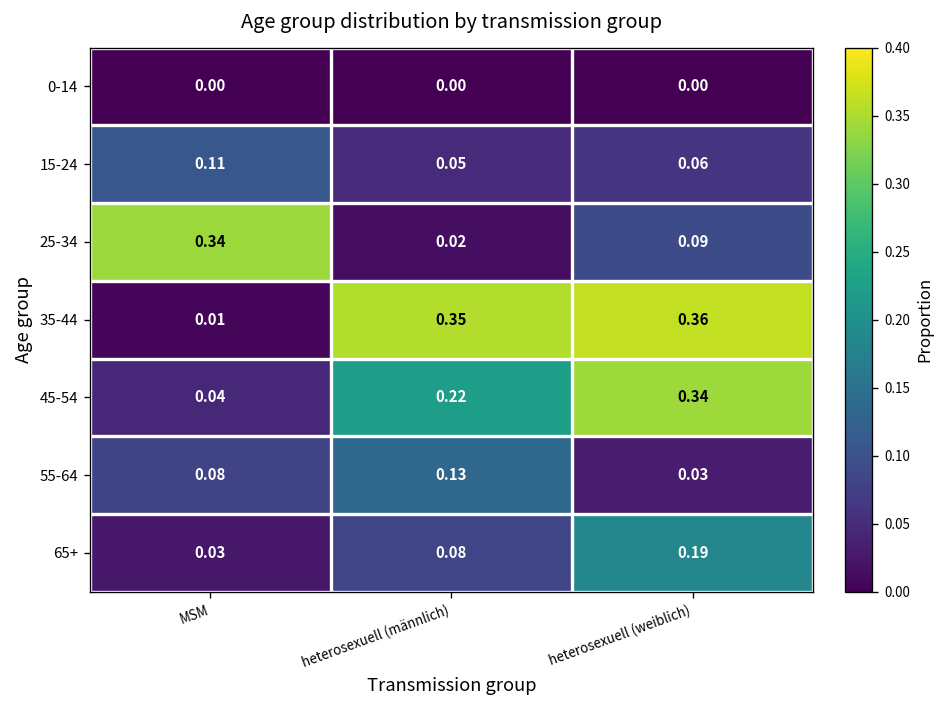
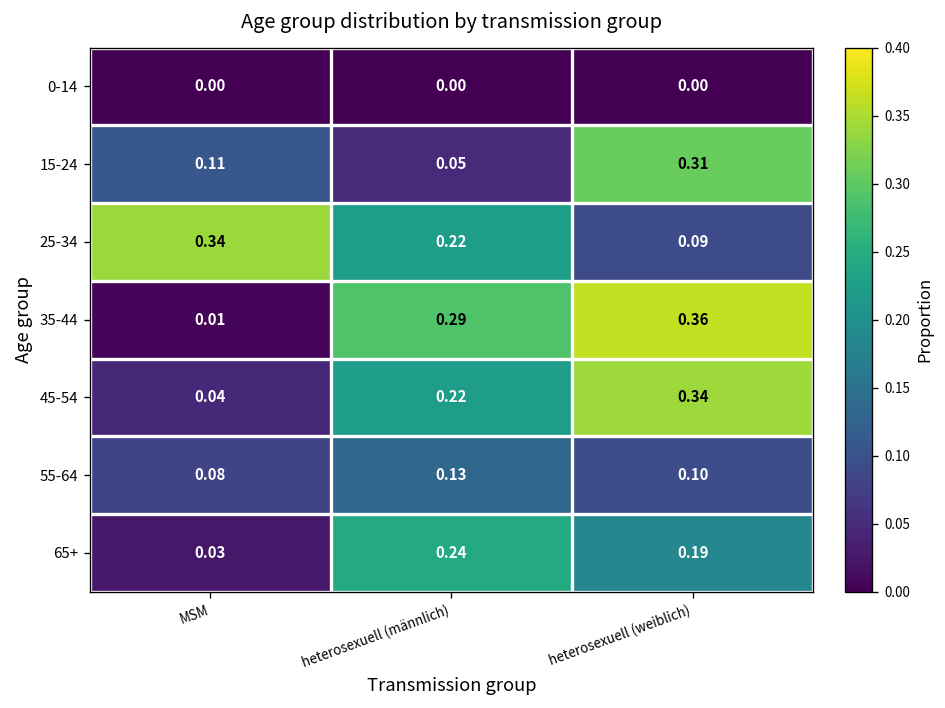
  {
    "0-14": {
      "MSM": 0.00,
      "heterosexuell (männlich)": 0.00,
      "heterosexuell (weiblich)": 0.00
    },
    "15-24": {
      "MSM": 0.11,
      "heterosexuell (männlich)": 0.05,
-     "heterosexuell (weiblich)": 0.06
+     "heterosexuell (weiblich)": 0.31
    },
    "25-34": {
      "MSM": 0.34,
-     "heterosexuell (männlich)": 0.02,
+     "heterosexuell (männlich)": 0.22,
      "heterosexuell (weiblich)": 0.09
    },
    "35-44": {
      "MSM": 0.01,
-     "heterosexuell (männlich)": 0.35,
+     "heterosexuell (männlich)": 0.29,
      "heterosexuell (weiblich)": 0.36
    },
    "45-54": {
      "MSM": 0.04,
      "heterosexuell (männlich)": 0.22,
      "heterosexuell (weiblich)": 0.34
    },
    "55-64": {
      "MSM": 0.08,
      "heterosexuell (männlich)": 0.13,
-     "heterosexuell (weiblich)": 0.03
+     "heterosexuell (weiblich)": 0.10
    },
    "65+": {
      "MSM": 0.03,
-     "heterosexuell (männlich)": 0.08,
+     "heterosexuell (männlich)": 0.24,
      "heterosexuell (weiblich)": 0.19
    }
  }
